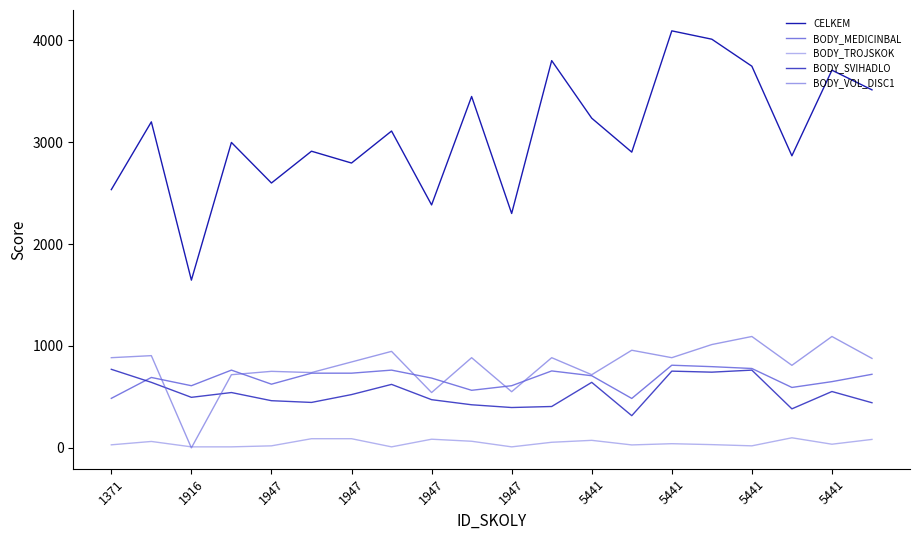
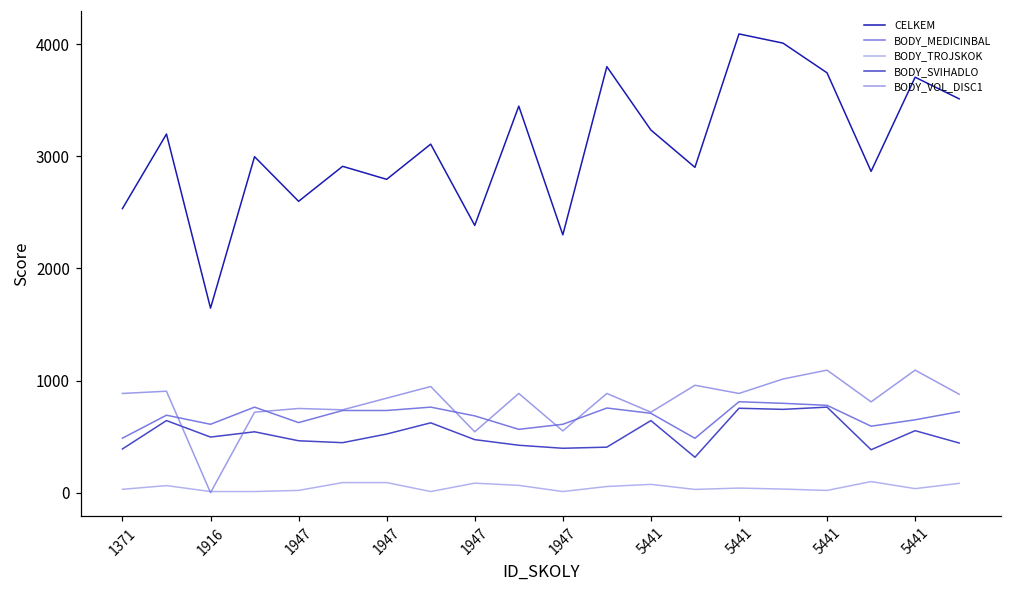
  {
    "CELKEM": {
      "1371": 2530,
      "1916": 1650
    },
    "BODY_SVIHADLO": {
-     "1371": 770,
+     "1371": 390,
      "1916": 500
    }
  }
